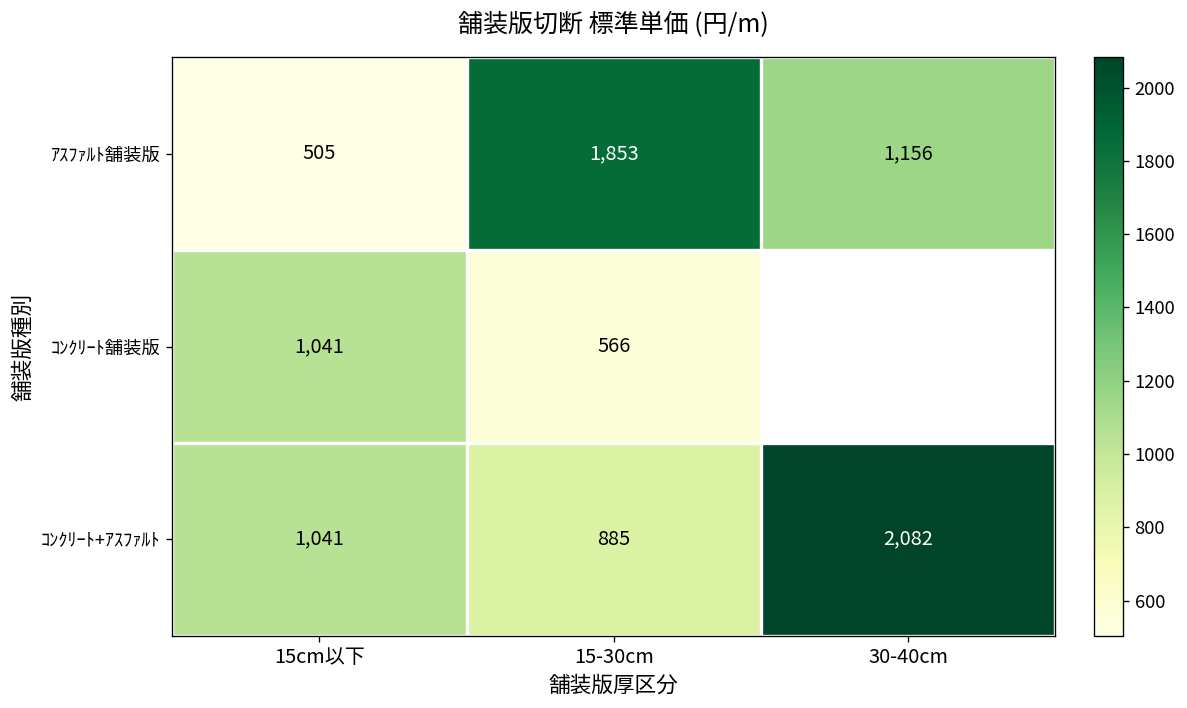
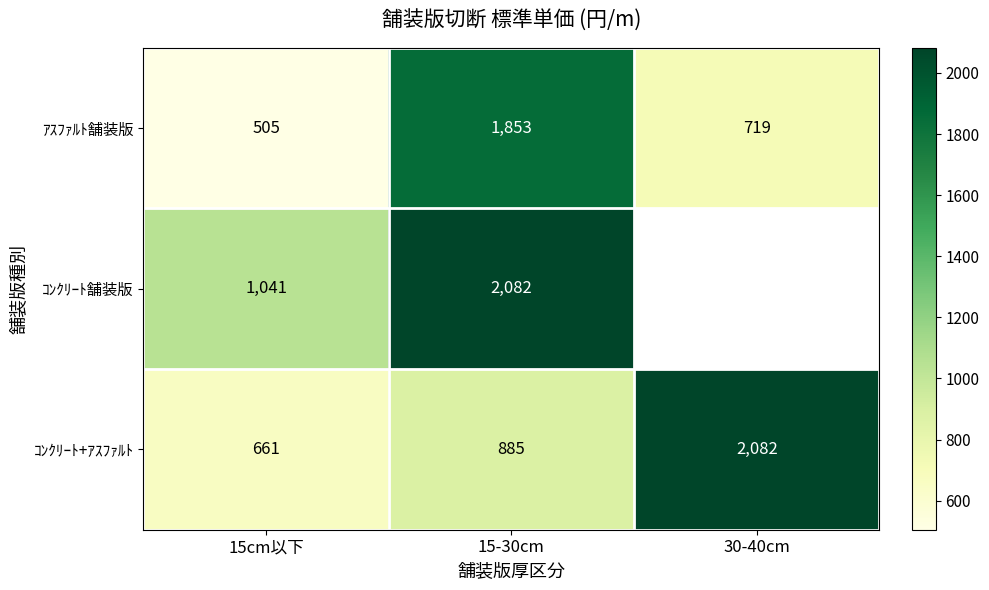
  {
    "ｱｽﾌｧﾙﾄ舗装版": {
      "15cm以下": "505",
      "15-30cm": "1,853",
-     "30-40cm": "1,156"
+     "30-40cm": "719"
    },
    "ｺﾝｸﾘｰﾄ舗装版": {
      "15cm以下": "1,041",
-     "15-30cm": "566"
+     "15-30cm": "2,082"
    },
    "ｺﾝｸﾘｰﾄ+ｱｽﾌｧﾙﾄ": {
-     "15cm以下": "1,041",
+     "15cm以下": "661",
      "15-30cm": "885",
      "30-40cm": "2,082"
    }
  }
